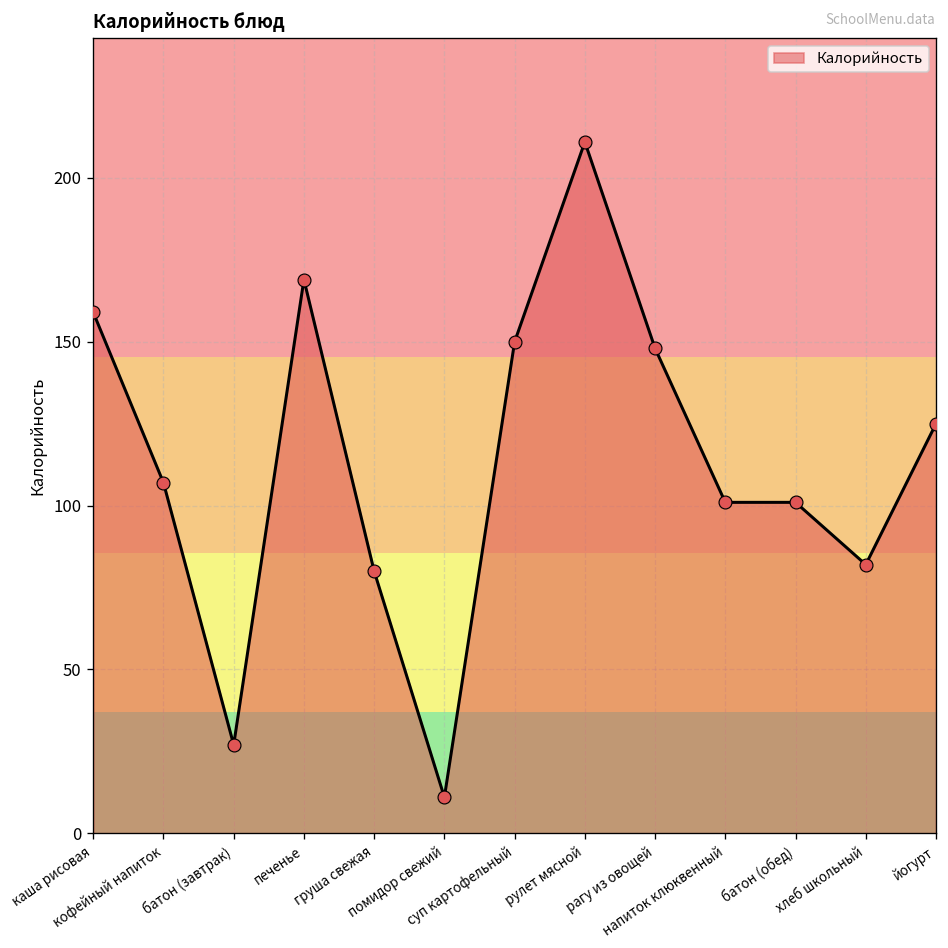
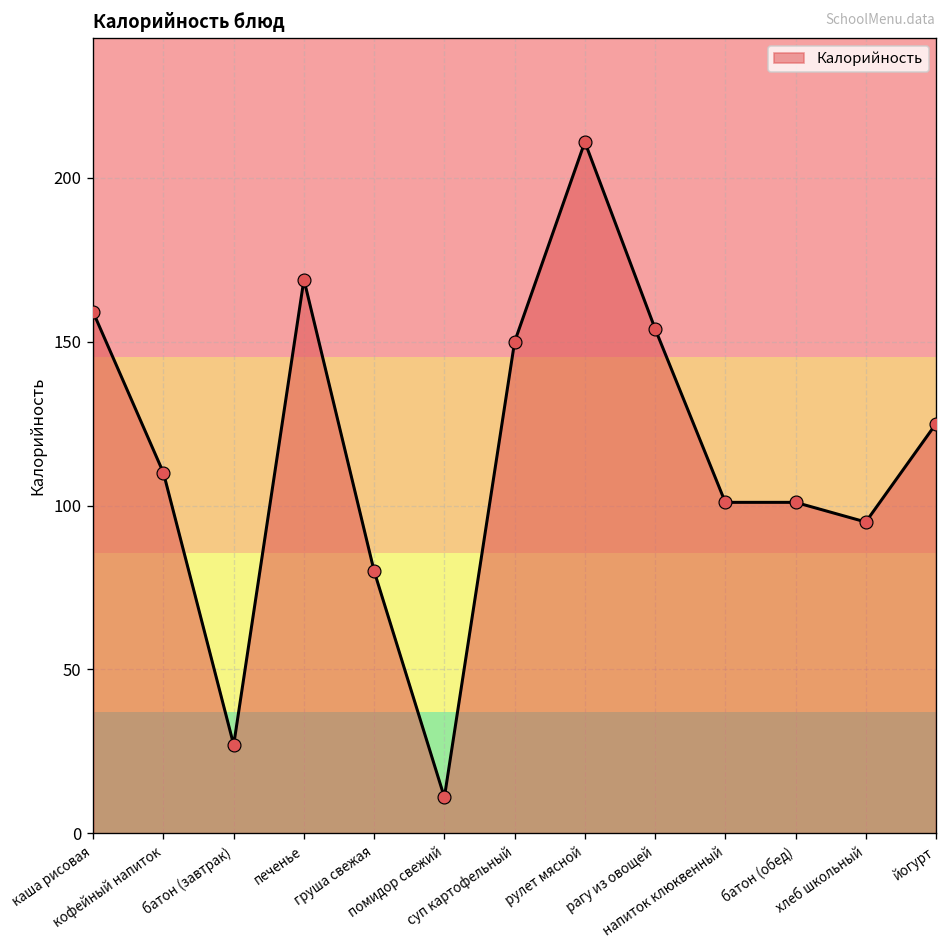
  {
    "каша рисовая": 159,
-   "кофейный напиток": 107,
+   "кофейный напиток": 110,
    "батон (завтрак)": 27,
    "печенье": 169,
    "груша свежая": 80,
    "помидор свежий": 11,
    "суп картофельный": 150,
    "рулет мясной": 211,
-   "рагу из овощей": 148,
+   "рагу из овощей": 154,
    "напиток клюквенный": 101,
    "батон (обед)": 101,
-   "хлеб школьный": 82,
+   "хлеб школьный": 95,
    "йогурт": 125
  }
